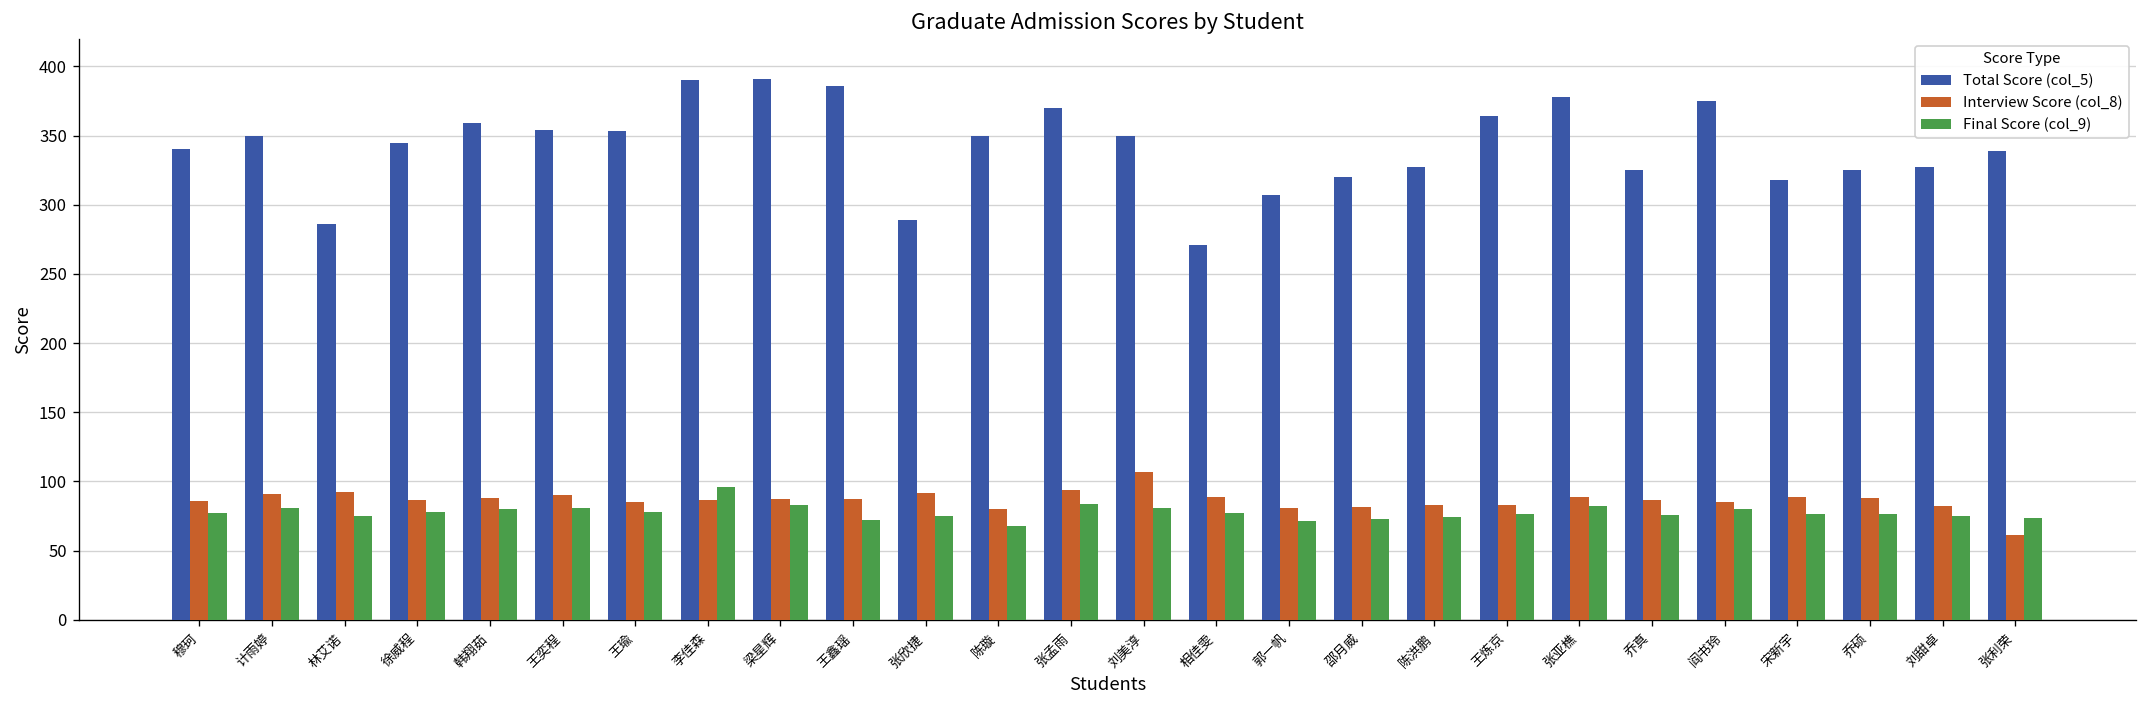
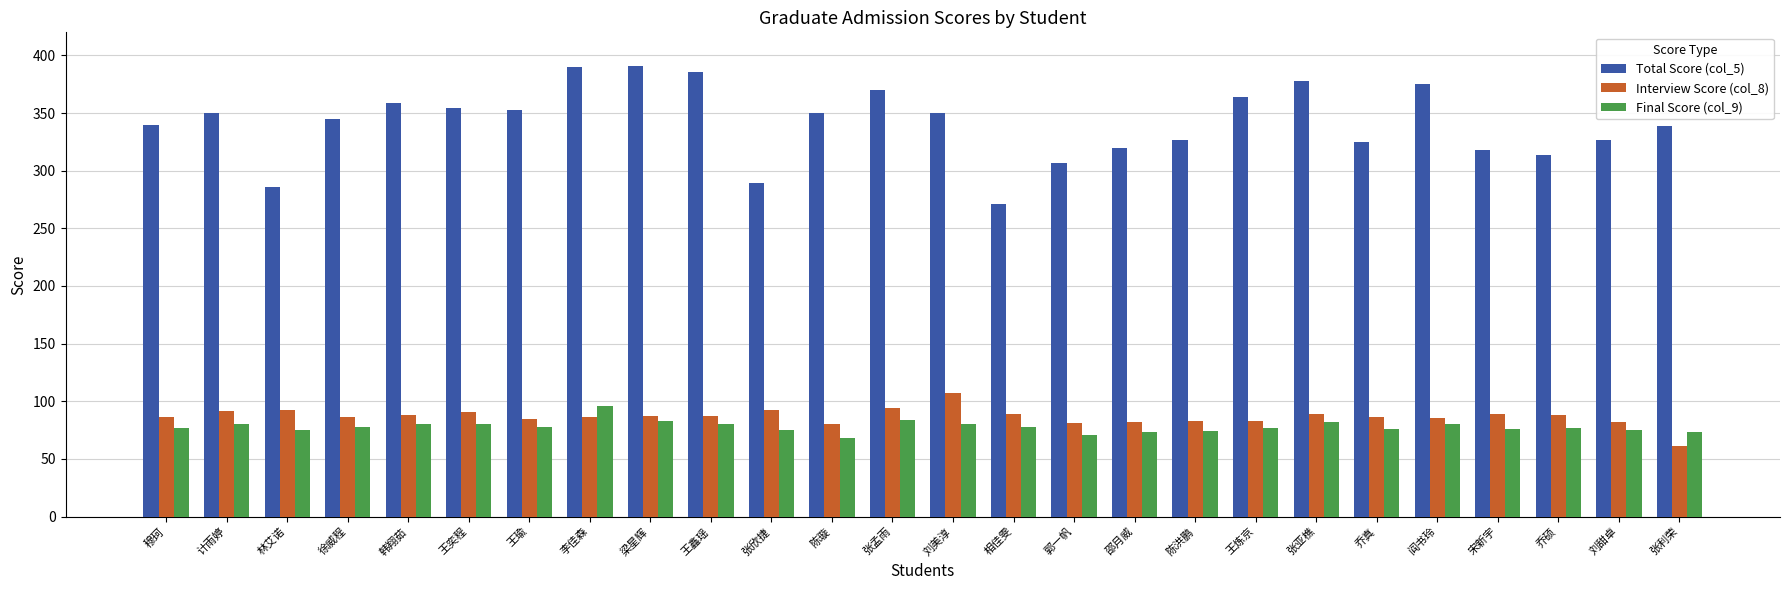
  {
    "Total Score (col_5)": {
      "穆珂": 340,
      "计雨婷": 350,
      "林艾诺": 286,
      "徐威程": 345,
      "韩翔茹": 359,
      "王奕程": 354,
      "王瑜": 353,
      "李佳森": 390,
      "梁星辉": 391,
      "王鑫瑶": 386,
      "张欣捷": 289,
      "陈璇": 350,
      "张孟雨": 370,
      "刘美淳": 350,
      "相佳雯": 271,
      "郭一帆": 307,
      "邵月威": 320,
      "陈洪鹏": 327,
      "王炼京": 364,
      "张亚樵": 378,
      "乔真": 325,
      "阎书玲": 375,
      "宋新宇": 318,
-     "乔硕": 325,
+     "乔硕": 314,
      "刘甜卓": 327,
      "张利荣": 339
    },
    "Interview Score (col_8)": {
      "穆珂": 86,
      "计雨婷": 91,
      "林艾诺": 92,
      "徐威程": 87,
      "韩翔茹": 88,
      "王奕程": 90,
      "王瑜": 85,
      "李佳森": 87,
      "梁星辉": 87,
      "王鑫瑶": 87,
      "张欣捷": 92,
      "陈璇": 80,
      "张孟雨": 94,
      "刘美淳": 107,
      "相佳雯": 89,
      "郭一帆": 81,
      "邵月威": 82,
      "陈洪鹏": 83,
      "王炼京": 83,
      "张亚樵": 89,
      "乔真": 86,
      "阎书玲": 85,
      "宋新宇": 89,
      "乔硕": 88,
      "刘甜卓": 82,
      "张利荣": 61
    },
    "Final Score (col_9)": {
      "穆珂": 77,
      "计雨婷": 81,
      "林艾诺": 75,
      "徐威程": 78,
      "韩翔茹": 80,
      "王奕程": 81,
      "王瑜": 78,
      "李佳森": 96,
      "梁星辉": 83,
-     "王鑫瑶": 72,
+     "王鑫瑶": 81,
      "张欣捷": 75,
      "陈璇": 68,
      "张孟雨": 84,
      "刘美淳": 81,
      "相佳雯": 78,
      "郭一帆": 71,
      "邵月威": 73,
      "陈洪鹏": 74,
      "王炼京": 77,
      "张亚樵": 82,
      "乔真": 76,
      "阎书玲": 80,
      "宋新宇": 76,
      "乔硕": 77,
      "刘甜卓": 75,
      "张利荣": 73
    }
  }
